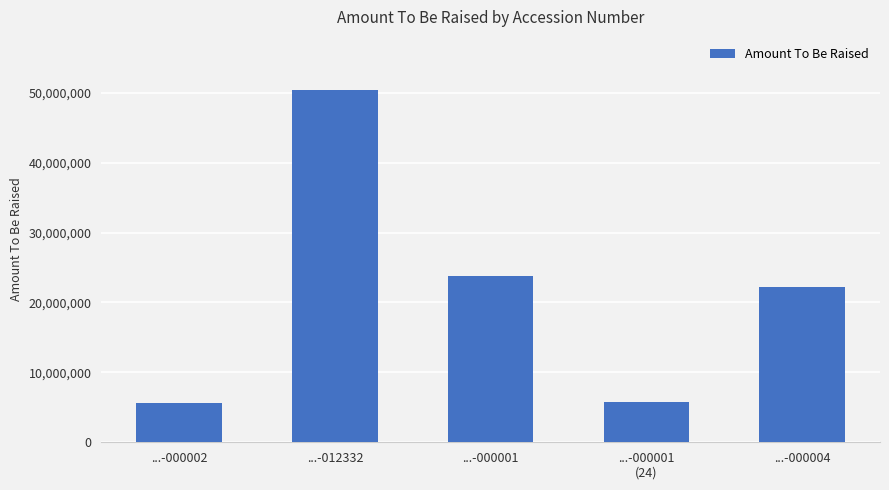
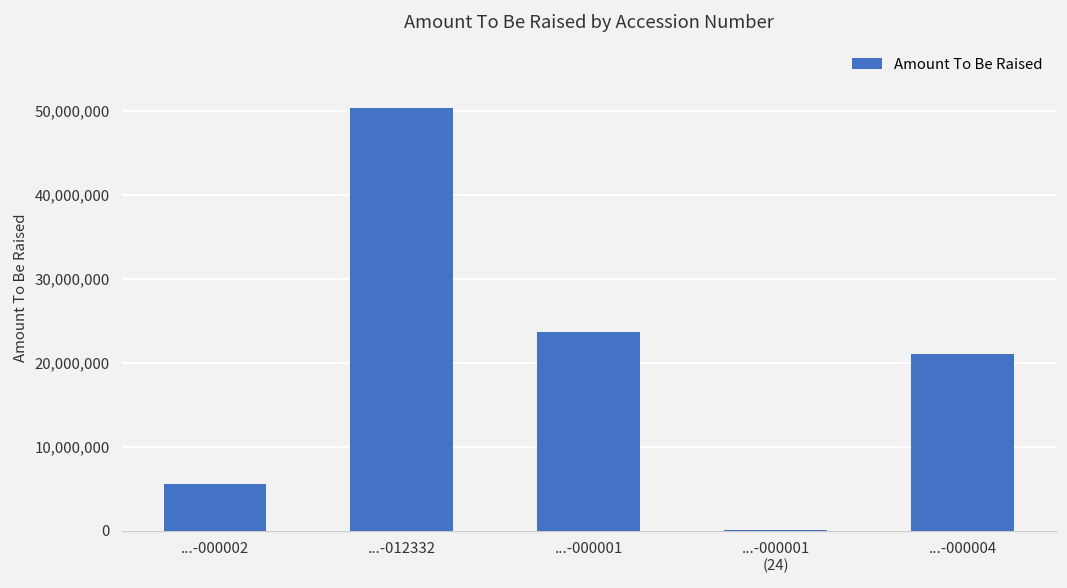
  {
    "...-000002": "6,000,000",
    "...-012332": "50,000,000",
    "...-000001": "24,000,000",
-   "...-000001 (24)": "6,000,000",
-   "...-000004": "22,000,000"
+   "...-000001 (24)": "0",
+   "...-000004": "21,000,000"
  }
